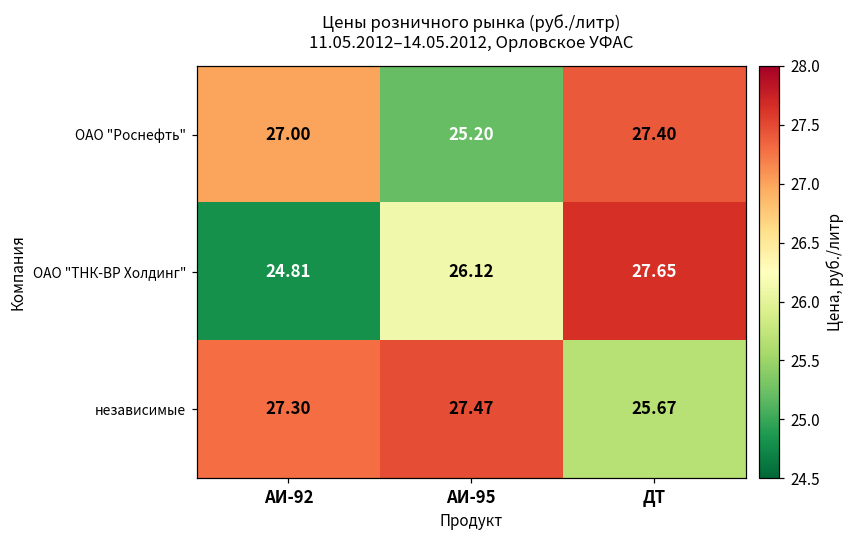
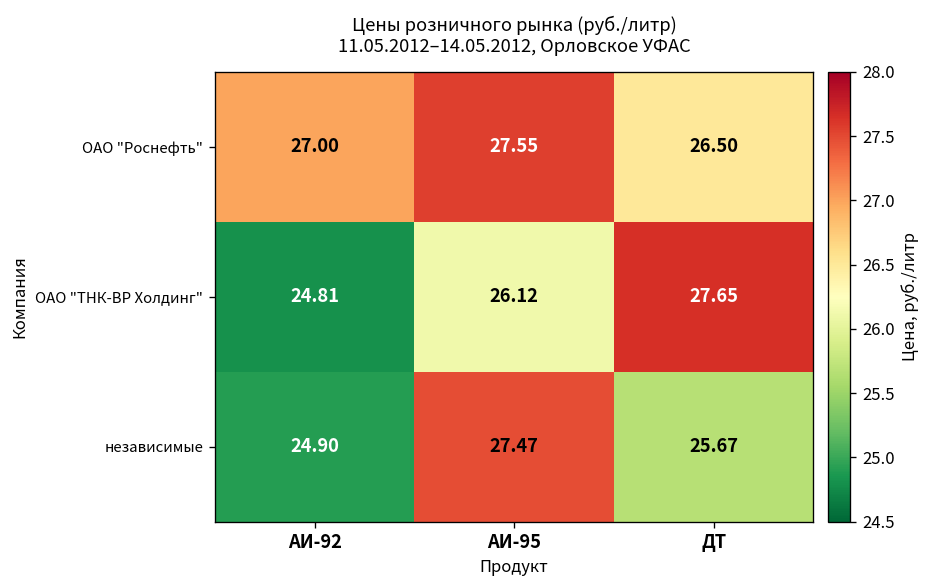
  {
    "ОАО \"Роснефть\"": {
      "АИ-92": 27.00,
-     "АИ-95": 25.20,
-     "ДТ": 27.40
+     "АИ-95": 27.55,
+     "ДТ": 26.50
    },
    "ОАО \"ТНК-ВР Холдинг\"": {
      "АИ-92": 24.81,
      "АИ-95": 26.12,
      "ДТ": 27.65
    },
    "независимые": {
-     "АИ-92": 27.30,
+     "АИ-92": 24.90,
      "АИ-95": 27.47,
      "ДТ": 25.67
    }
  }
